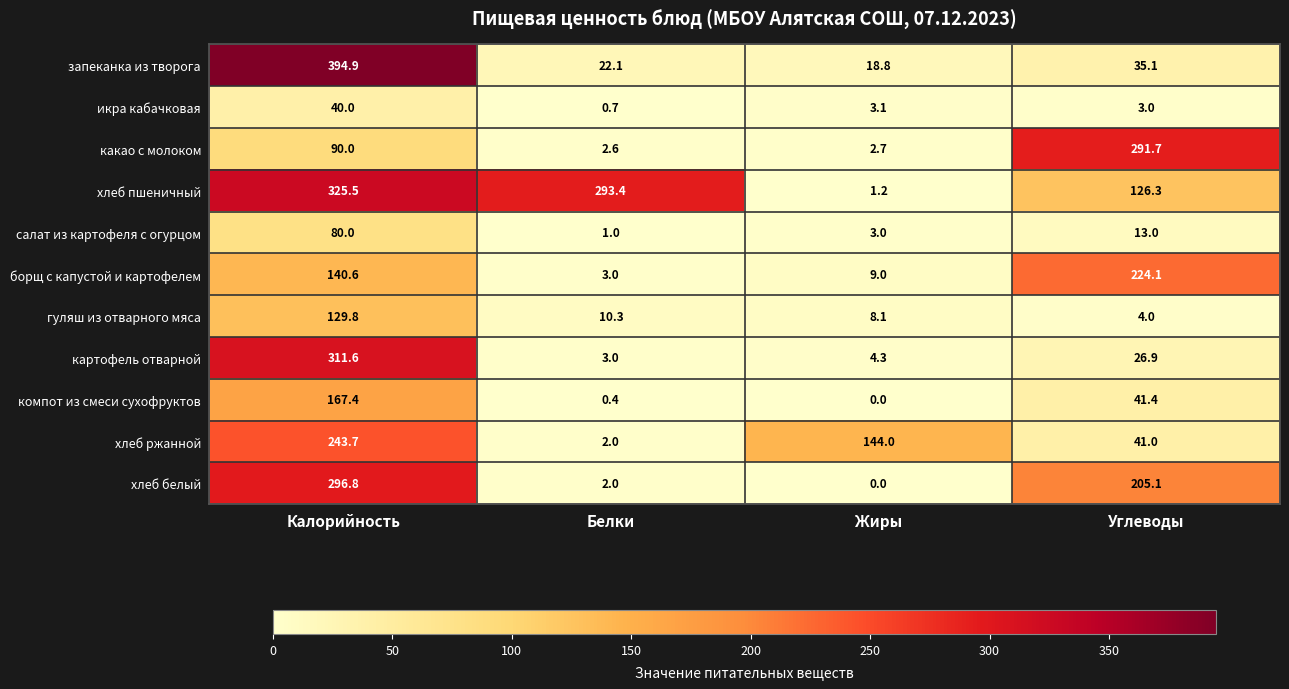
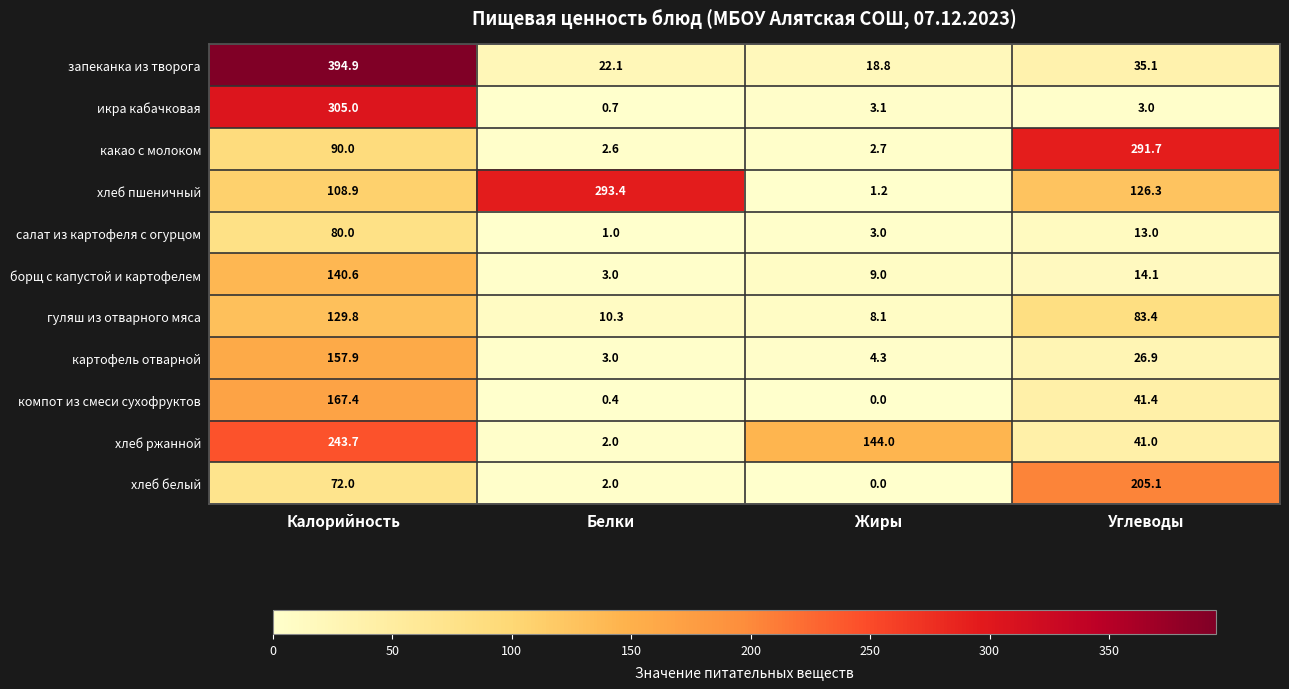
  {
    "запеканка из творога": {
      "Калорийность": 394.9,
      "Белки": 22.1,
      "Жиры": 18.8,
      "Углеводы": 35.1
    },
    "икра кабачковая": {
-     "Калорийность": 40.0,
+     "Калорийность": 305.0,
      "Белки": 0.7,
      "Жиры": 3.1,
      "Углеводы": 3.0
    },
    "какао с молоком": {
      "Калорийность": 90.0,
      "Белки": 2.6,
      "Жиры": 2.7,
      "Углеводы": 291.7
    },
    "хлеб пшеничный": {
-     "Калорийность": 325.5,
+     "Калорийность": 108.9,
      "Белки": 293.4,
      "Жиры": 1.2,
      "Углеводы": 126.3
    },
    "салат из картофеля с огурцом": {
      "Калорийность": 80.0,
      "Белки": 1.0,
      "Жиры": 3.0,
      "Углеводы": 13.0
    },
    "борщ с капустой и картофелем": {
      "Калорийность": 140.6,
      "Белки": 3.0,
      "Жиры": 9.0,
-     "Углеводы": 224.1
+     "Углеводы": 14.1
    },
    "гуляш из отварного мяса": {
      "Калорийность": 129.8,
      "Белки": 10.3,
      "Жиры": 8.1,
-     "Углеводы": 4.0
+     "Углеводы": 83.4
    },
    "картофель отварной": {
-     "Калорийность": 311.6,
+     "Калорийность": 157.9,
      "Белки": 3.0,
      "Жиры": 4.3,
      "Углеводы": 26.9
    },
    "компот из смеси сухофруктов": {
      "Калорийность": 167.4,
      "Белки": 0.4,
      "Жиры": 0.0,
      "Углеводы": 41.4
    },
    "хлеб ржанной": {
      "Калорийность": 243.7,
      "Белки": 2.0,
      "Жиры": 144.0,
      "Углеводы": 41.0
    },
    "хлеб белый": {
-     "Калорийность": 296.8,
+     "Калорийность": 72.0,
      "Белки": 2.0,
      "Жиры": 0.0,
      "Углеводы": 205.1
    }
  }
